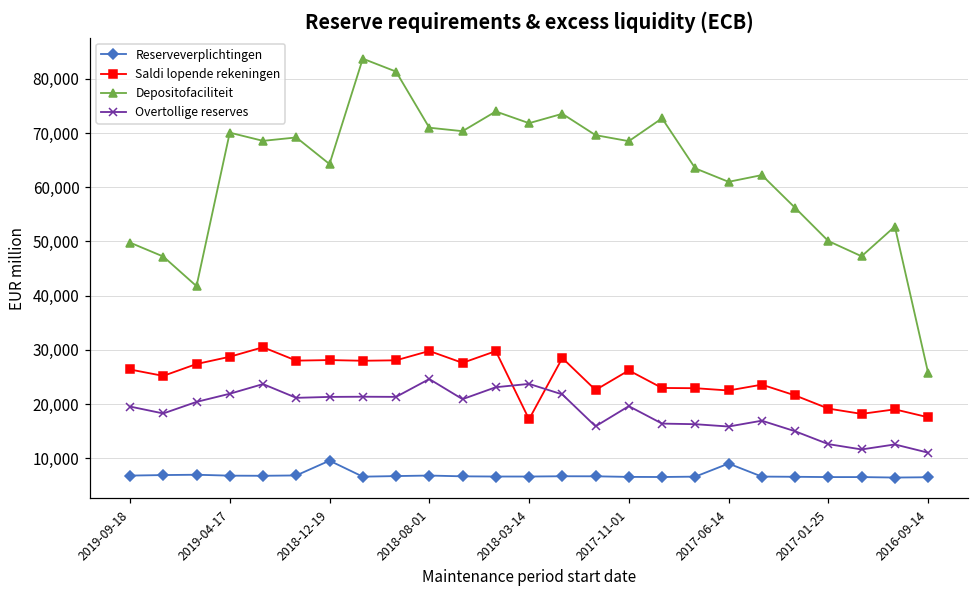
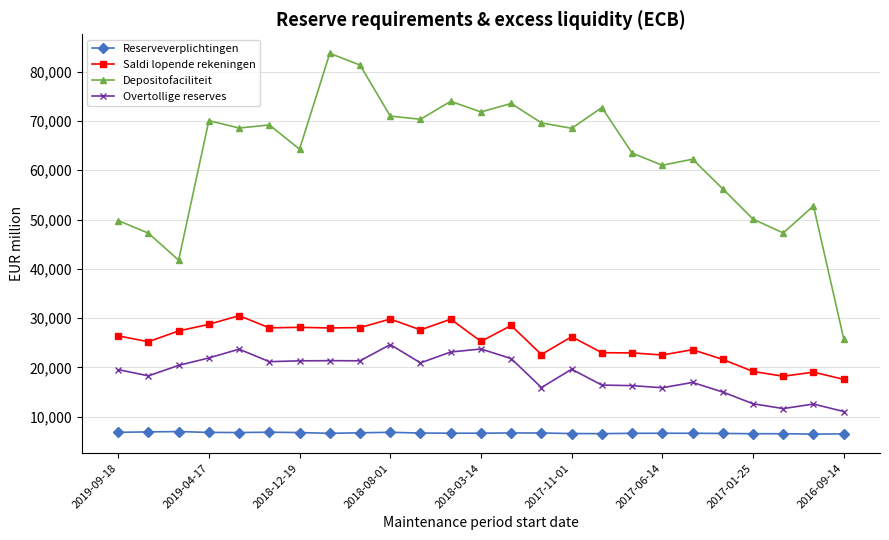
  {
    "Reserveverplichtingen": {
      "2019-09-18": "7,000",
      "2019-04-17": "7,000",
-     "2018-12-19": "10,000",
+     "2018-12-19": "7,000",
      "2018-08-01": "7,000",
      "2018-03-14": "7,000",
      "2017-11-01": "7,000",
-     "2017-06-14": "9,000",
+     "2017-06-14": "7,000",
      "2017-01-25": "7,000",
      "2016-09-14": "7,000"
    },
    "Saldi lopende rekeningen": {
      "2019-09-18": "26,000",
      "2019-04-17": "29,000",
      "2018-12-19": "28,000",
      "2018-08-01": "30,000",
-     "2018-03-14": "17,000",
+     "2018-03-14": "25,000",
      "2017-11-01": "26,000",
      "2017-06-14": "23,000",
      "2017-01-25": "19,000",
      "2016-09-14": "18,000"
    },
    "Depositofaciliteit": {
      "2019-09-18": "50,000",
      "2019-04-17": "70,000",
      "2018-12-19": "64,000",
      "2018-08-01": "71,000",
      "2018-03-14": "72,000",
      "2017-11-01": "68,000",
      "2017-06-14": "61,000",
      "2017-01-25": "50,000",
      "2016-09-14": "26,000"
    },
    "Overtollige reserves": {
      "2019-09-18": "20,000",
      "2019-04-17": "22,000",
      "2018-12-19": "21,000",
      "2018-08-01": "25,000",
      "2018-03-14": "24,000",
      "2017-11-01": "20,000",
      "2017-06-14": "16,000",
      "2017-01-25": "13,000",
      "2016-09-14": "11,000"
    }
  }
